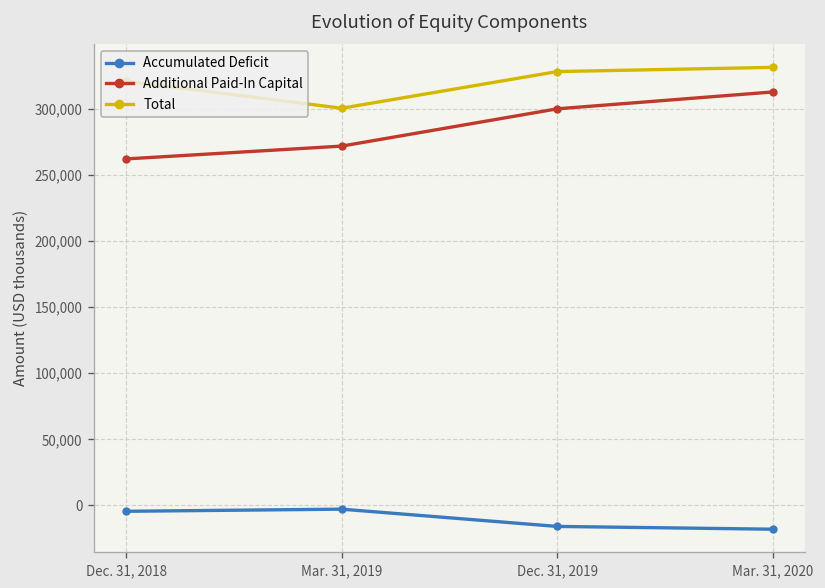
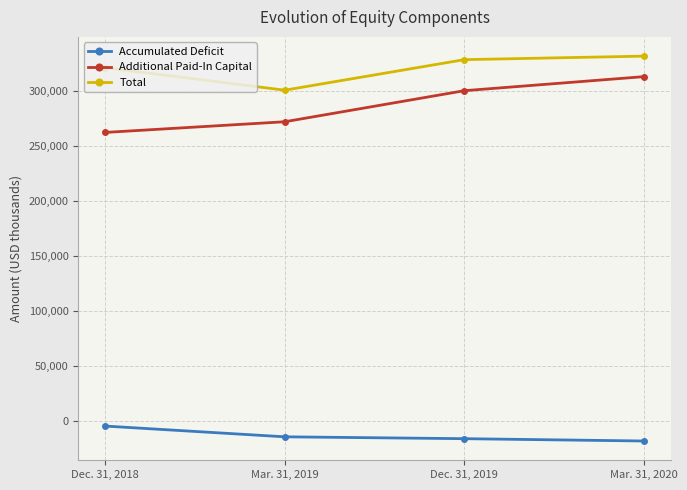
  {
    "Accumulated Deficit": {
      "Dec. 31, 2018": "-4,000",
-     "Mar. 31, 2019": "-3,000",
+     "Mar. 31, 2019": "-14,000",
      "Dec. 31, 2019": "-16,000",
      "Mar. 31, 2020": "-18,000"
    },
    "Additional Paid-In Capital": {
      "Dec. 31, 2018": "262,000",
      "Mar. 31, 2019": "272,000",
      "Dec. 31, 2019": "300,000",
      "Mar. 31, 2020": "313,000"
    },
    "Total": {
      "Mar. 31, 2019": "301,000",
      "Dec. 31, 2019": "328,000",
      "Mar. 31, 2020": "332,000"
    }
  }
